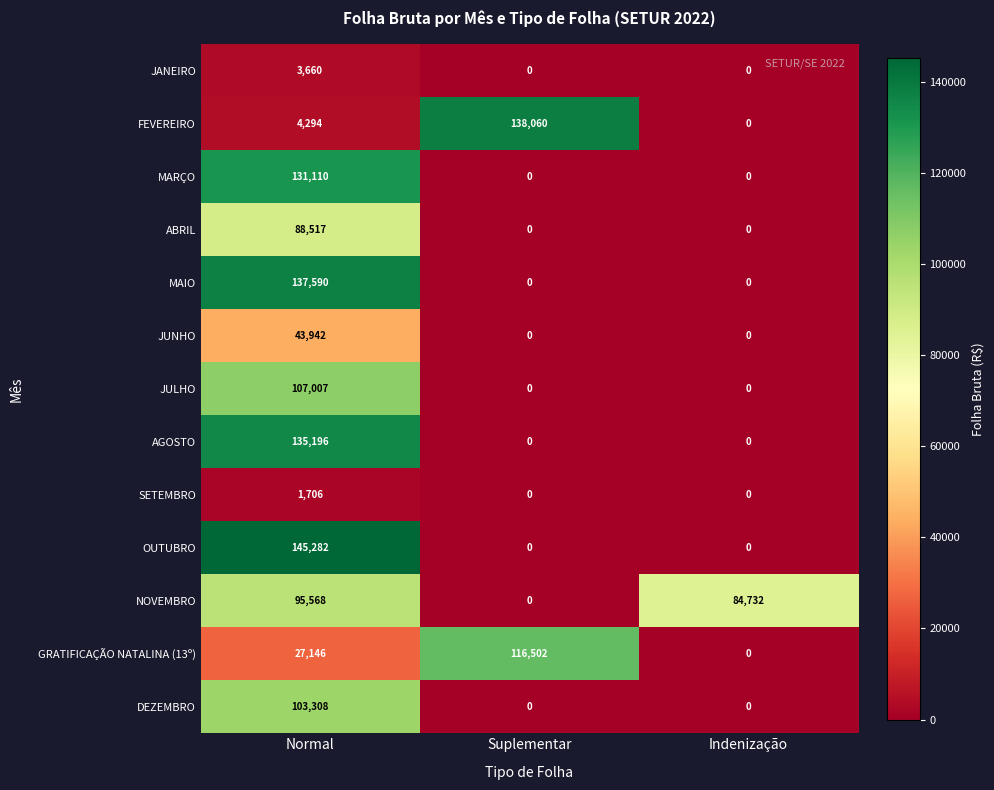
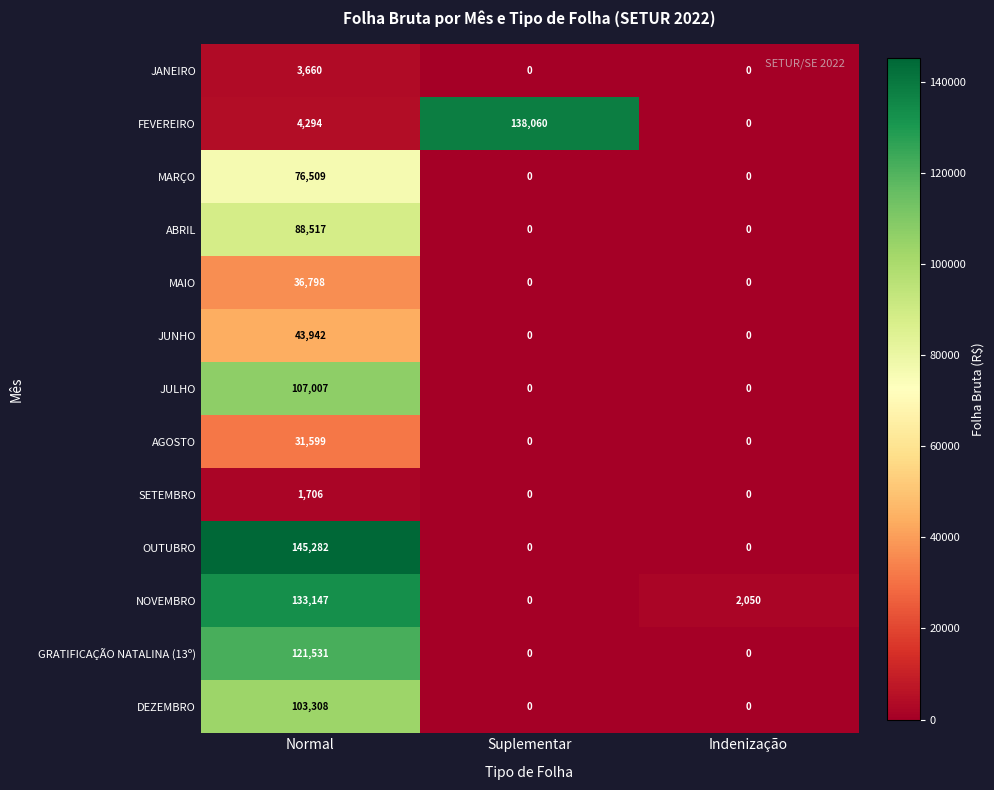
  {
    "JANEIRO": {
      "Normal": "3,660",
      "Suplementar": "0"
    },
    "FEVEREIRO": {
      "Normal": "4,294",
      "Suplementar": "138,060",
      "Indenização": "0"
    },
    "MARÇO": {
-     "Normal": "131,110",
+     "Normal": "76,509",
      "Suplementar": "0",
      "Indenização": "0"
    },
    "ABRIL": {
      "Normal": "88,517",
      "Suplementar": "0",
      "Indenização": "0"
    },
    "MAIO": {
-     "Normal": "137,590",
+     "Normal": "36,798",
      "Suplementar": "0",
      "Indenização": "0"
    },
    "JUNHO": {
      "Normal": "43,942",
      "Suplementar": "0",
      "Indenização": "0"
    },
    "JULHO": {
      "Normal": "107,007",
      "Suplementar": "0",
      "Indenização": "0"
    },
    "AGOSTO": {
-     "Normal": "135,196",
+     "Normal": "31,599",
      "Suplementar": "0",
      "Indenização": "0"
    },
    "SETEMBRO": {
      "Normal": "1,706",
      "Suplementar": "0",
      "Indenização": "0"
    },
    "OUTUBRO": {
      "Normal": "145,282",
      "Suplementar": "0",
      "Indenização": "0"
    },
    "NOVEMBRO": {
-     "Normal": "95,568",
+     "Normal": "133,147",
      "Suplementar": "0",
-     "Indenização": "84,732"
+     "Indenização": "2,050"
    },
    "GRATIFICAÇÃO NATALINA (13º)": {
-     "Normal": "27,146",
-     "Suplementar": "116,502",
+     "Normal": "121,531",
+     "Suplementar": "0",
      "Indenização": "0"
    },
    "DEZEMBRO": {
      "Normal": "103,308",
      "Suplementar": "0",
      "Indenização": "0"
    }
  }
